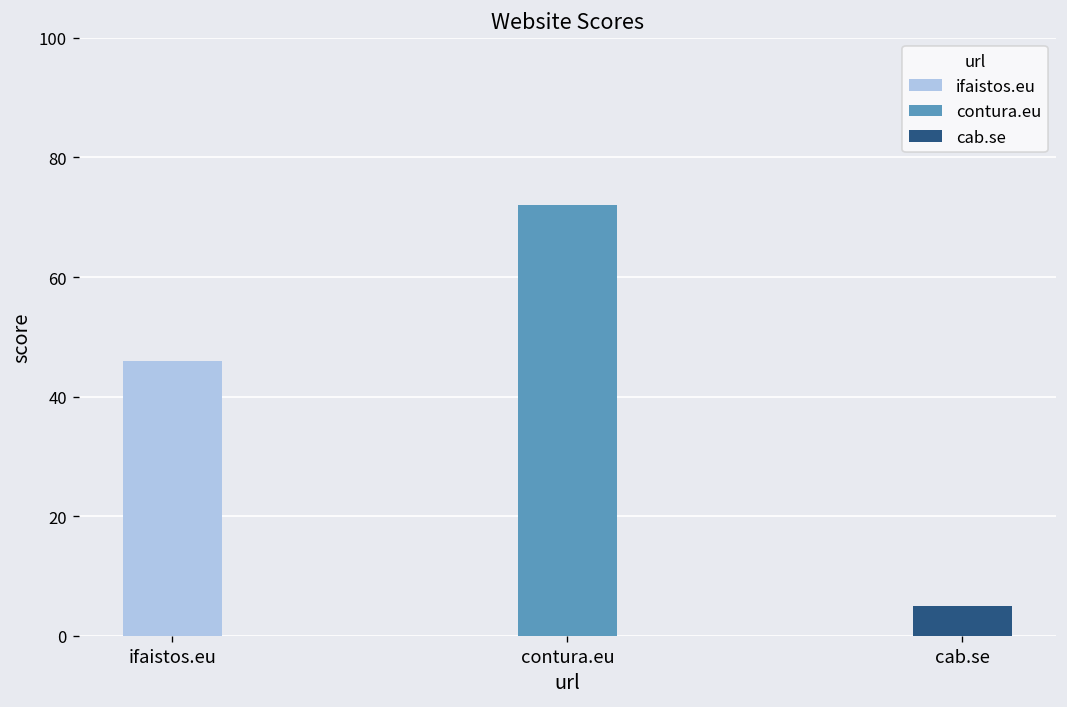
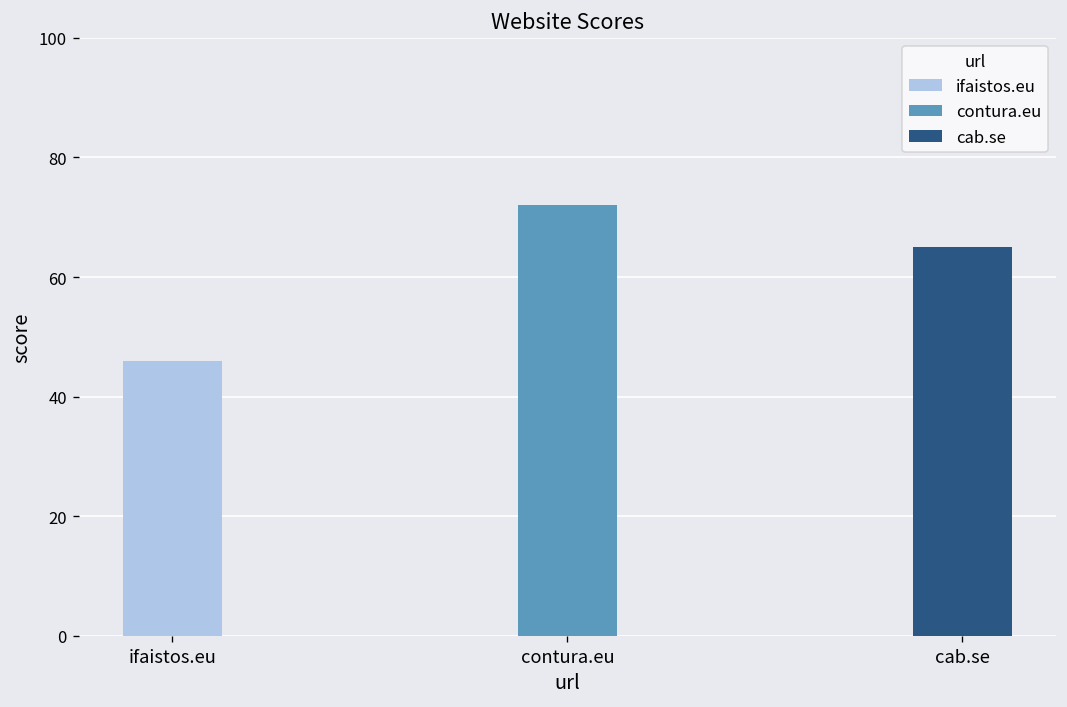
  {
    "ifaistos.eu": 46,
    "contura.eu": 72,
-   "cab.se": 5
+   "cab.se": 65
  }
